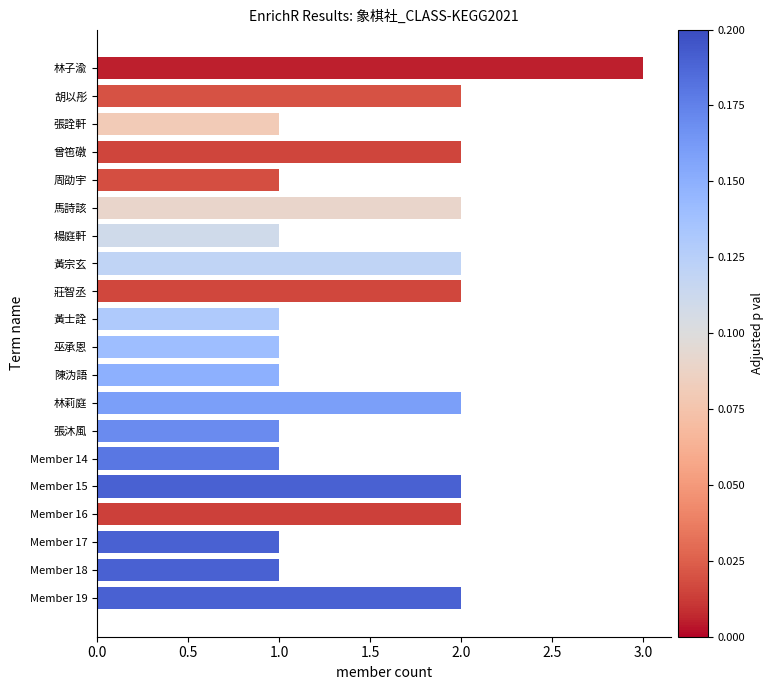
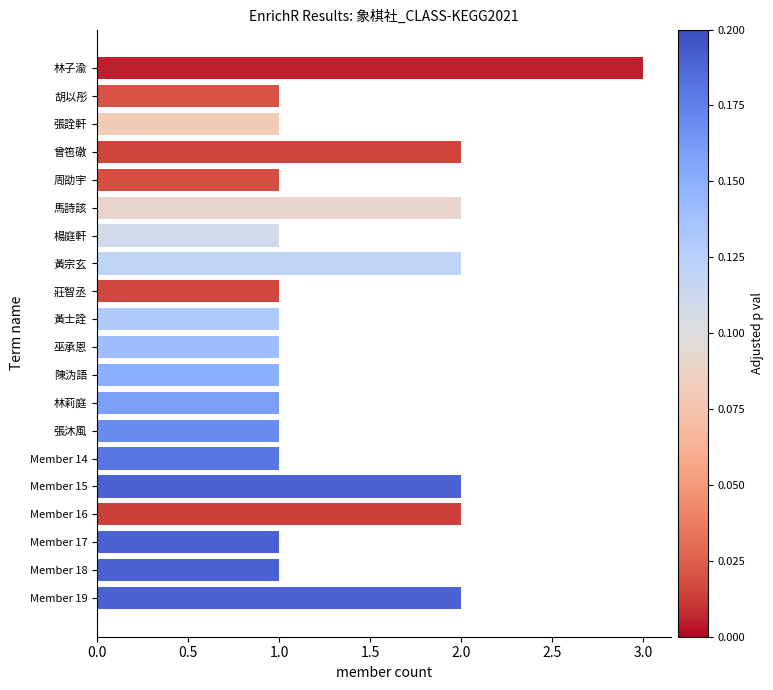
  {
    "林子渝": 3,
-   "胡以彤": 2,
+   "胡以彤": 1,
    "張詮軒": 1,
    "曾竾礅": 2,
    "周劭宇": 1,
    "馬詩該": 2,
    "楊庭軒": 1,
    "黃宗玄": 2,
-   "莊智丞": 2,
+   "莊智丞": 1,
    "黃士詮": 1,
    "巫承恩": 1,
    "陳沩語": 1,
-   "林莉庭": 2,
+   "林莉庭": 1,
    "張沐風": 1,
    "Member 14": 1,
    "Member 15": 2,
    "Member 16": 2,
    "Member 17": 1,
    "Member 18": 1,
    "Member 19": 2
  }
